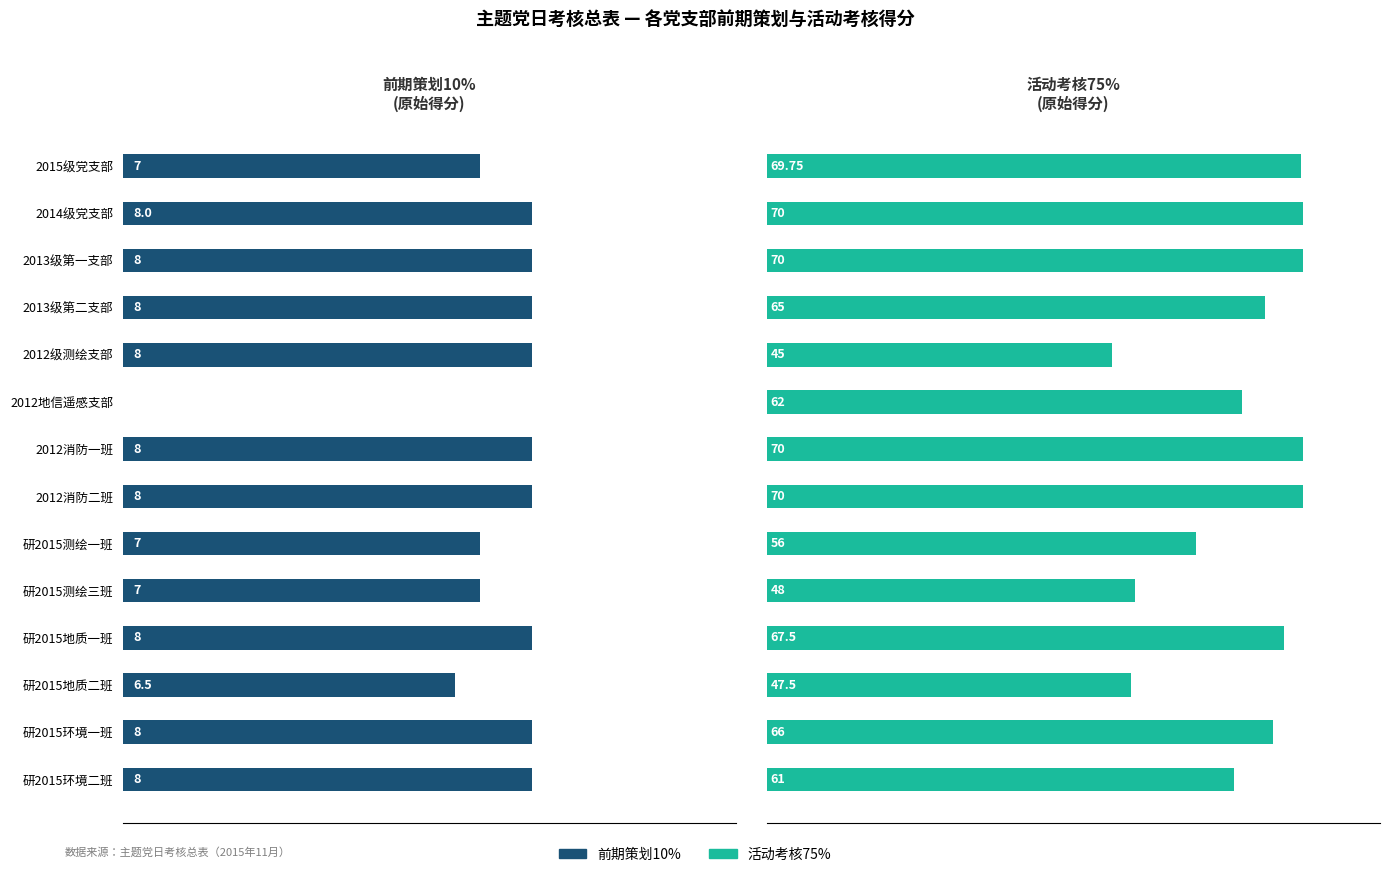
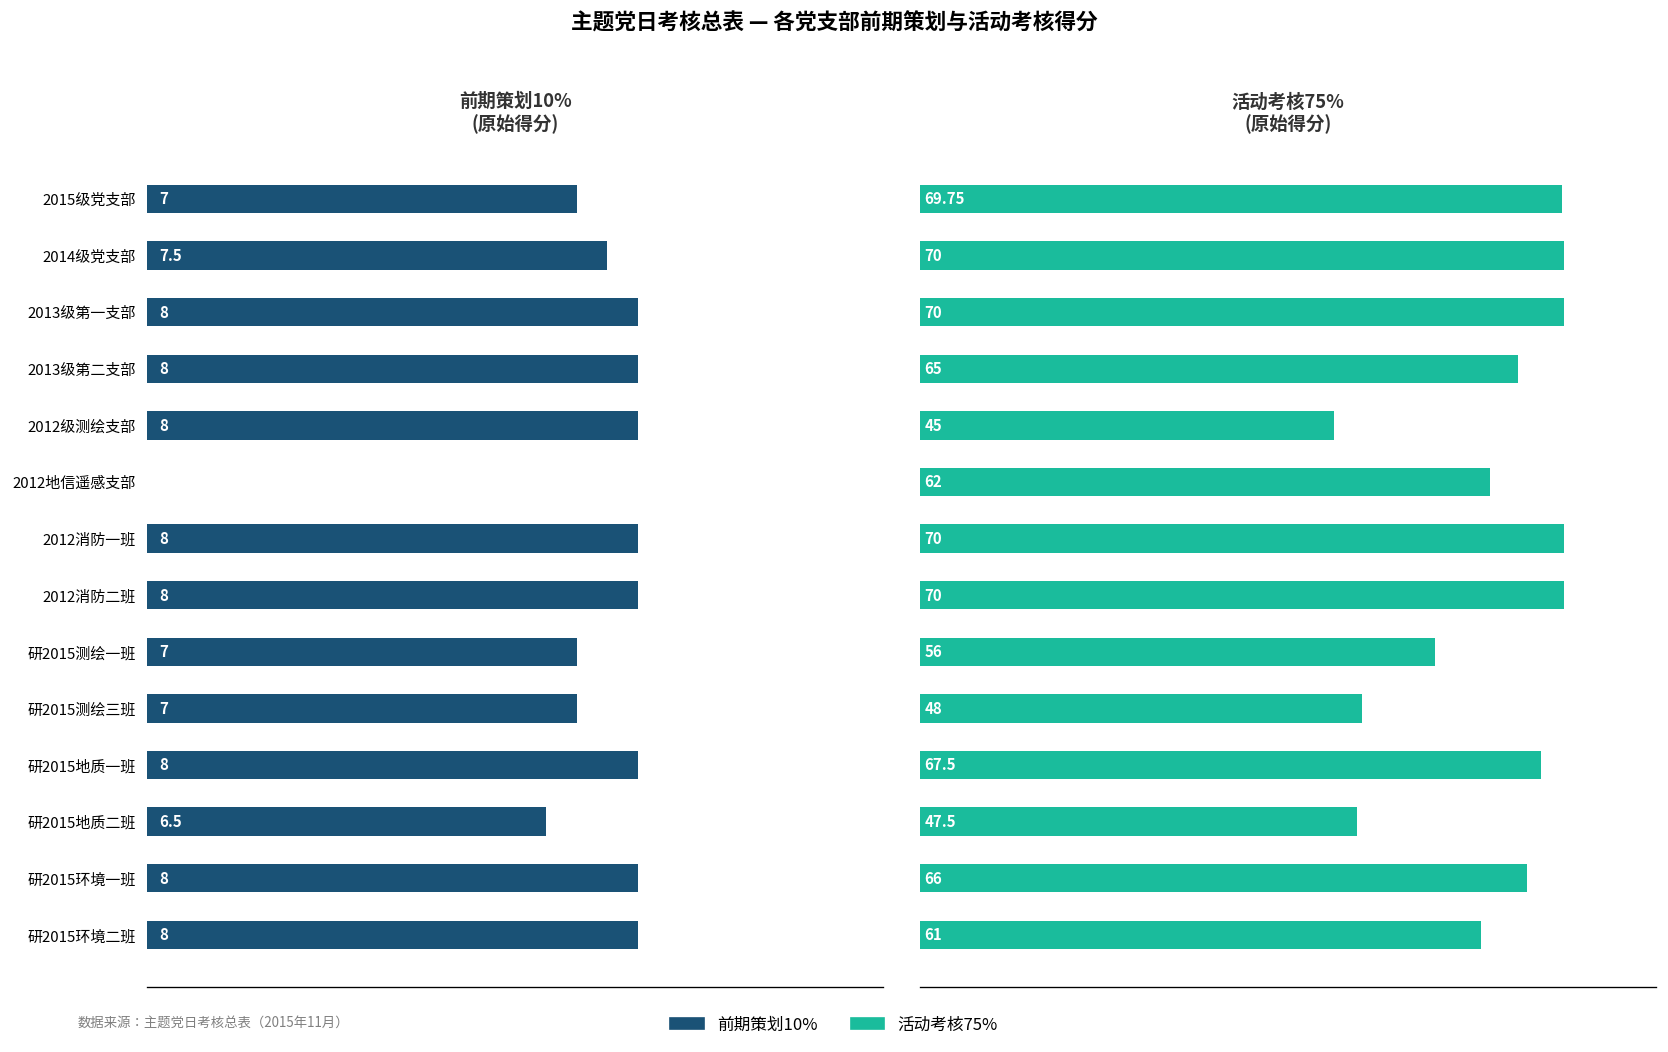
  {
    "前期策划10% (原始得分)": {
      "2015级党支部": 7,
-     "2014级党支部": 8.0,
+     "2014级党支部": 7.5,
      "2013级第一支部": 8,
      "2013级第二支部": 8,
      "2012级测绘支部": 8,
      "2012消防一班": 8,
      "2012消防二班": 8,
      "研2015测绘一班": 7,
      "研2015测绘三班": 7,
      "研2015地质一班": 8,
      "研2015地质二班": 6.5,
      "研2015环境一班": 8,
      "研2015环境二班": 8
    }
  }
